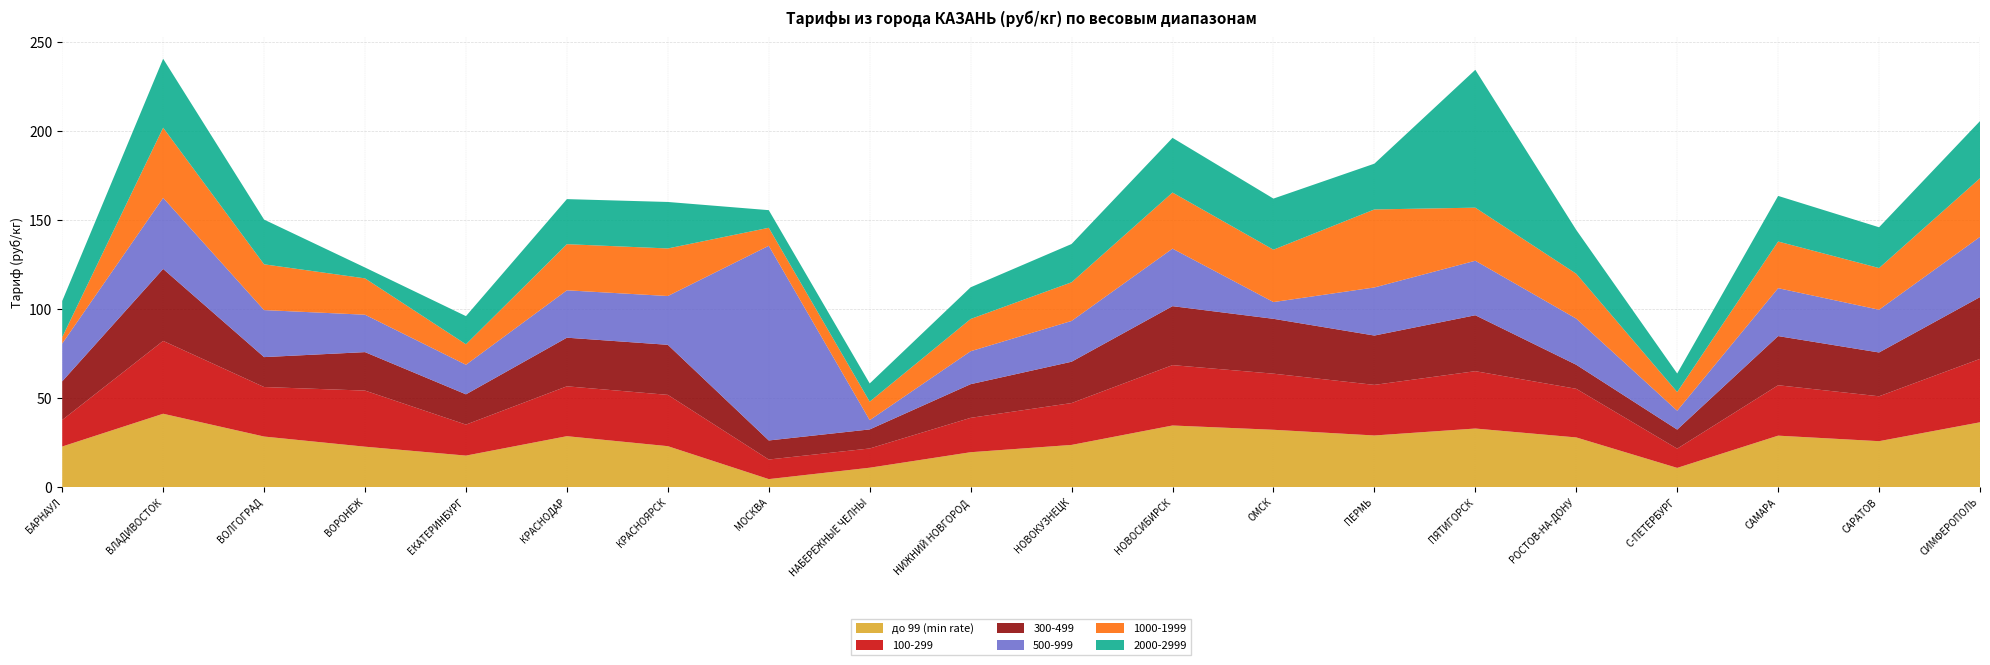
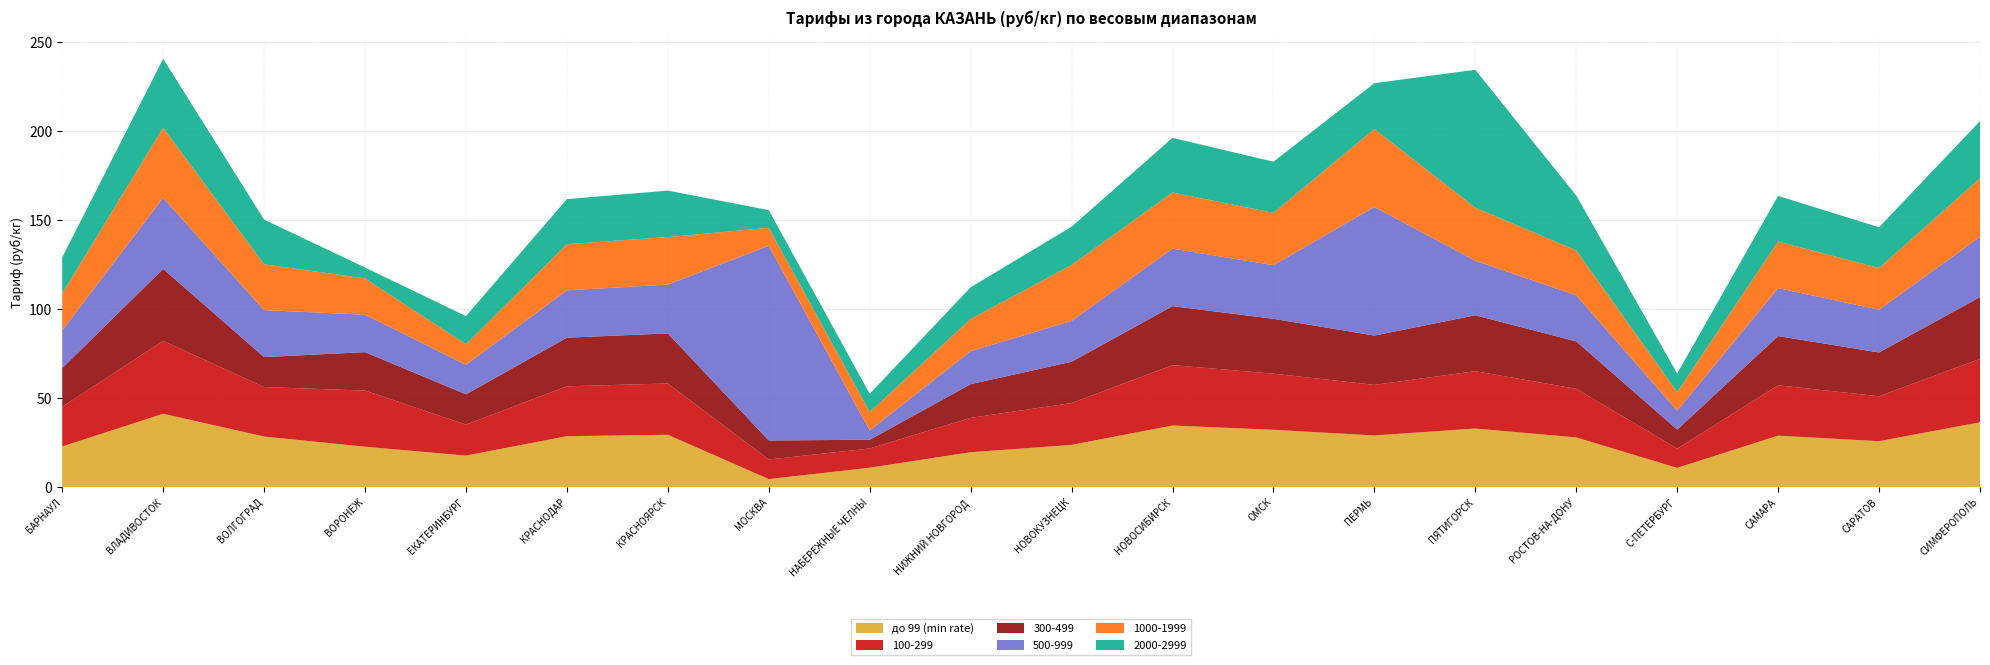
  {
    "до 99 (min rate)": {
      "БАРНАУЛ": 23,
      "ВЛАДИВОСТОК": 41,
      "ВОЛГОГРАД": 29,
      "ВОРОНЕЖ": 23,
      "ЕКАТЕРИНБУРГ": 18,
      "КРАСНОДАР": 29,
-     "КРАСНОЯРСК": 23,
+     "КРАСНОЯРСК": 30,
      "МОСКВА": 5,
      "НАБЕРЕЖНЫЕ ЧЕЛНЫ": 11,
      "НИЖНИЙ НОВГОРОД": 20,
      "НОВОКУЗНЕЦК": 24,
      "НОВОСИБИРСК": 35,
      "ОМСК": 32,
      "ПЕРМЬ": 29,
      "ПЯТИГОРСК": 33,
      "РОСТОВ-НА-ДОНУ": 28,
      "С-ПЕТЕРБУРГ": 11,
      "САМАРА": 29,
      "САРАТОВ": 26,
      "СИМФЕРОПОЛЬ": 37
    },
    "100-299": {
-     "БАРНАУЛ": 15,
+     "БАРНАУЛ": 22,
      "ВЛАДИВОСТОК": 41,
      "ВОЛГОГРАД": 28,
      "ВОРОНЕЖ": 31,
      "ЕКАТЕРИНБУРГ": 17,
      "КРАСНОДАР": 28,
      "КРАСНОЯРСК": 29,
      "МОСКВА": 11,
      "НАБЕРЕЖНЫЕ ЧЕЛНЫ": 11,
      "НИЖНИЙ НОВГОРОД": 19,
      "НОВОКУЗНЕЦК": 23,
      "НОВОСИБИРСК": 34,
      "ОМСК": 32,
      "ПЕРМЬ": 28,
      "ПЯТИГОРСК": 32,
      "РОСТОВ-НА-ДОНУ": 27,
      "С-ПЕТЕРБУРГ": 11,
      "САМАРА": 28,
      "САРАТОВ": 25,
      "СИМФЕРОПОЛЬ": 36
    },
    "300-499": {
      "БАРНАУЛ": 22,
      "ВЛАДИВОСТОК": 40,
      "ВОЛГОГРАД": 17,
      "ВОРОНЕЖ": 22,
      "ЕКАТЕРИНБУРГ": 17,
      "КРАСНОДАР": 27,
      "КРАСНОЯРСК": 28,
      "МОСКВА": 11,
-     "НАБЕРЕЖНЫЕ ЧЕЛНЫ": 11,
+     "НАБЕРЕЖНЫЕ ЧЕЛНЫ": 5,
      "НИЖНИЙ НОВГОРОД": 19,
      "НОВОКУЗНЕЦК": 23,
      "НОВОСИБИРСК": 33,
      "ОМСК": 31,
      "ПЕРМЬ": 28,
      "ПЯТИГОРСК": 31,
-     "РОСТОВ-НА-ДОНУ": 14,
+     "РОСТОВ-НА-ДОНУ": 27,
      "С-ПЕТЕРБУРГ": 11,
      "САМАРА": 28,
      "САРАТОВ": 25,
      "СИМФЕРОПОЛЬ": 35
    },
    "500-999": {
      "БАРНАУЛ": 21,
      "ВЛАДИВОСТОК": 40,
      "ВОЛГОГРАД": 26,
      "ВОРОНЕЖ": 21,
      "ЕКАТЕРИНБУРГ": 17,
      "КРАСНОДАР": 27,
      "КРАСНОЯРСК": 27,
      "МОСКВА": 109,
      "НАБЕРЕЖНЫЕ ЧЕЛНЫ": 5,
      "НИЖНИЙ НОВГОРОД": 19,
      "НОВОКУЗНЕЦК": 23,
      "НОВОСИБИРСК": 32,
-     "ОМСК": 9,
-     "ПЕРМЬ": 27,
+     "ОМСК": 30,
+     "ПЕРМЬ": 72,
      "ПЯТИГОРСК": 31,
      "РОСТОВ-НА-ДОНУ": 26,
      "С-ПЕТЕРБУРГ": 11,
      "САМАРА": 27,
      "САРАТОВ": 24,
      "СИМФЕРОПОЛЬ": 34
    },
    "1000-1999": {
-     "БАРНАУЛ": 4,
+     "БАРНАУЛ": 21,
      "ВЛАДИВОСТОК": 39,
      "ВОЛГОГРАД": 26,
      "ВОРОНЕЖ": 20,
      "ЕКАТЕРИНБУРГ": 12,
      "КРАСНОДАР": 26,
      "КРАСНОЯРСК": 27,
      "МОСКВА": 10,
      "НАБЕРЕЖНЫЕ ЧЕЛНЫ": 10,
      "НИЖНИЙ НОВГОРОД": 18,
-     "НОВОКУЗНЕЦК": 22,
+     "НОВОКУЗНЕЦК": 31,
      "НОВОСИБИРСК": 32,
      "ОМСК": 29,
      "ПЕРМЬ": 44,
      "ПЯТИГОРСК": 30,
      "РОСТОВ-НА-ДОНУ": 25,
      "С-ПЕТЕРБУРГ": 11,
      "САМАРА": 26,
      "САРАТОВ": 23,
      "СИМФЕРОПОЛЬ": 33
    },
    "2000-2999": {
      "БАРНАУЛ": 20,
      "ВЛАДИВОСТОК": 39,
      "ВОЛГОГРАД": 25,
      "ВОРОНЕЖ": 6,
      "ЕКАТЕРИНБУРГ": 16,
      "КРАСНОДАР": 25,
      "КРАСНОЯРСК": 26,
      "МОСКВА": 10,
      "НАБЕРЕЖНЫЕ ЧЕЛНЫ": 10,
      "НИЖНИЙ НОВГОРОД": 18,
      "НОВОКУЗНЕЦК": 22,
      "НОВОСИБИРСК": 31,
      "ОМСК": 29,
      "ПЕРМЬ": 26,
      "ПЯТИГОРСК": 77,
-     "РОСТОВ-НА-ДОНУ": 25,
+     "РОСТОВ-НА-ДОНУ": 31,
      "С-ПЕТЕРБУРГ": 10,
      "САМАРА": 26,
      "САРАТОВ": 23,
      "СИМФЕРОПОЛЬ": 32
    }
  }
